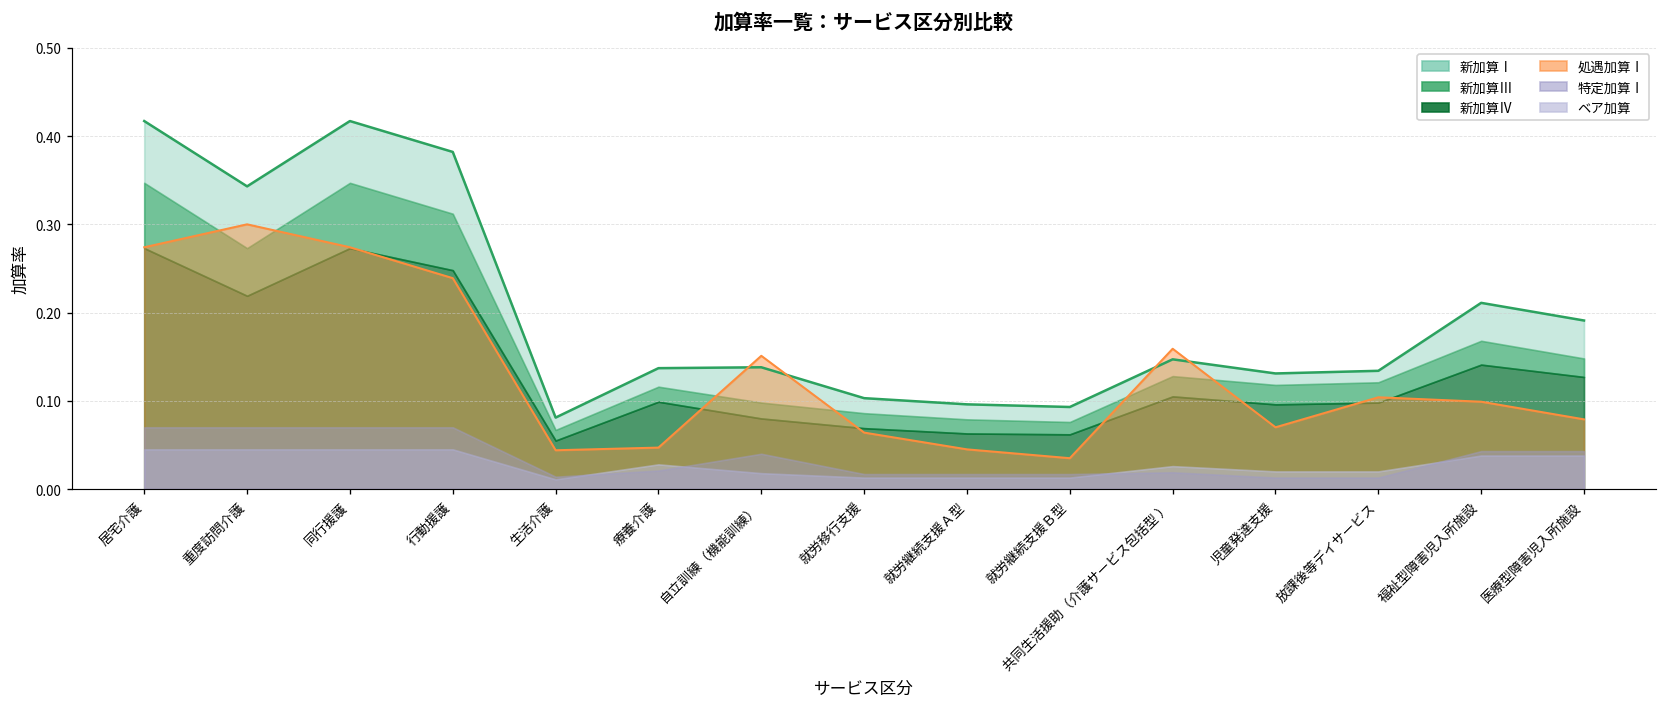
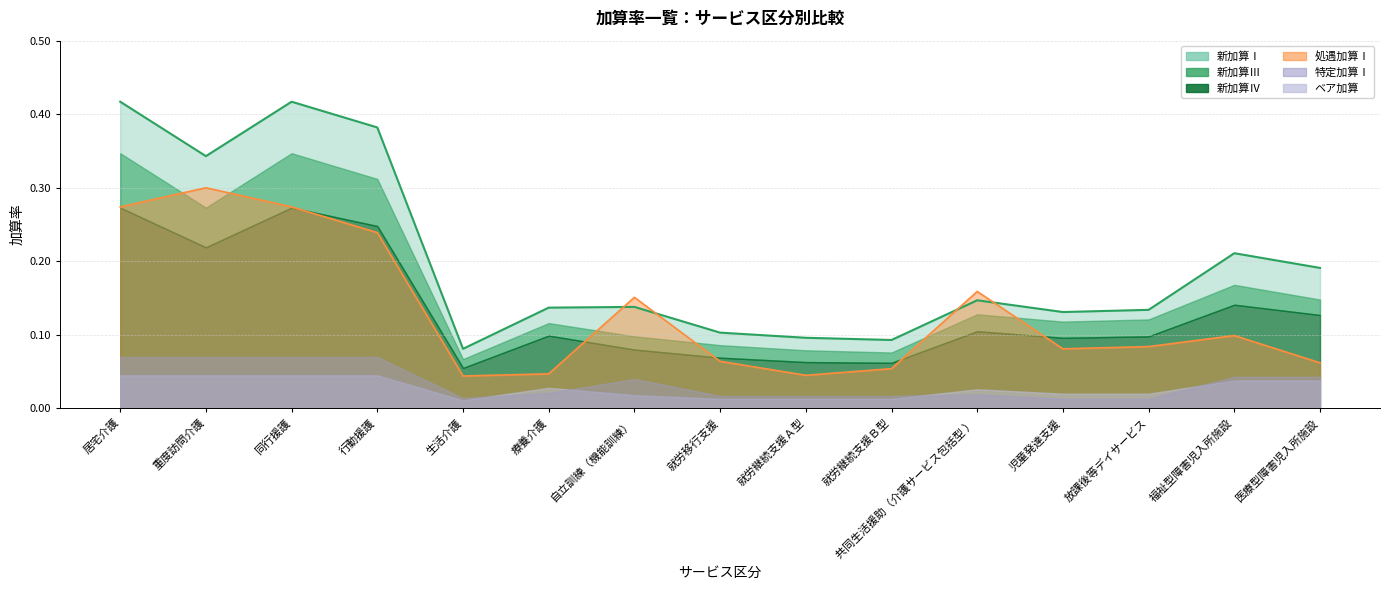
  {
    "処遇加算Ⅰ": {
      "重度訪問介護": 0.30,
      "行動援護": 0.24,
      "生活介護": 0.04,
      "療養介護": 0.05,
      "自立訓練（機能訓練）": 0.15,
      "就労移行支援": 0.06,
      "就労継続支援Ａ型": 0.05,
-     "就労継続支援Ｂ型": 0.04,
+     "就労継続支援Ｂ型": 0.05,
      "共同生活援助（介護サービス包括型 ）": 0.16,
-     "児童発達支援": 0.07,
-     "放課後等デイサービス": 0.10,
+     "児童発達支援": 0.08,
+     "放課後等デイサービス": 0.08,
      "福祉型障害児入所施設": 0.10,
-     "医療型障害児入所施設": 0.08
+     "医療型障害児入所施設": 0.06
    }
  }
